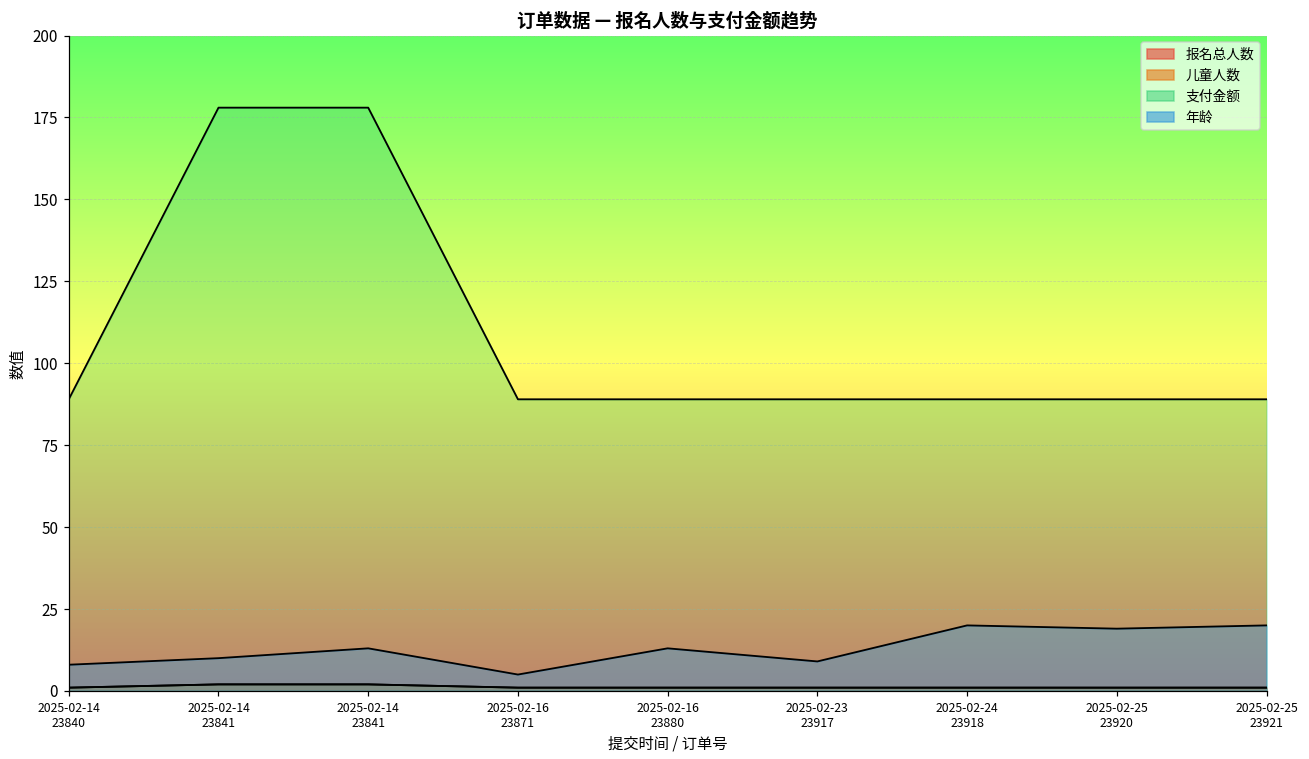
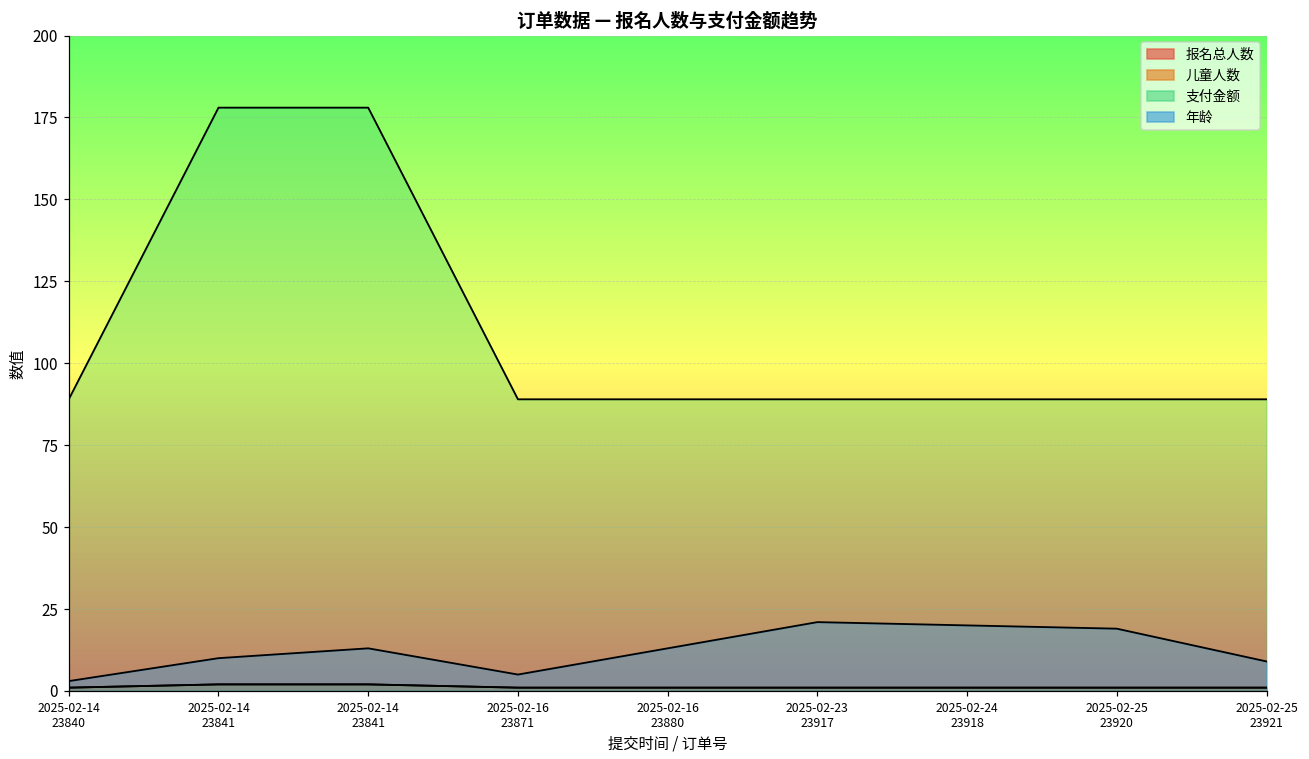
  {
    "儿童人数": {
      "2025-02-14 23840": 1,
      "2025-02-16 23871": 1,
      "2025-02-16 23880": 1,
      "2025-02-23 23917": 1,
      "2025-02-24 23918": 1,
      "2025-02-25 23920": 1,
      "2025-02-25 23921": 1
    },
    "支付金额": {
      "2025-02-14 23840": 89,
      "2025-02-16 23871": 89,
      "2025-02-16 23880": 89,
      "2025-02-23 23917": 89,
      "2025-02-24 23918": 89,
      "2025-02-25 23920": 89,
      "2025-02-25 23921": 89
    },
    "年龄": {
-     "2025-02-14 23840": 8,
+     "2025-02-14 23840": 3,
      "2025-02-16 23871": 5,
      "2025-02-16 23880": 13,
-     "2025-02-23 23917": 9,
+     "2025-02-23 23917": 21,
      "2025-02-24 23918": 20,
      "2025-02-25 23920": 19,
-     "2025-02-25 23921": 20
+     "2025-02-25 23921": 9
    }
  }
